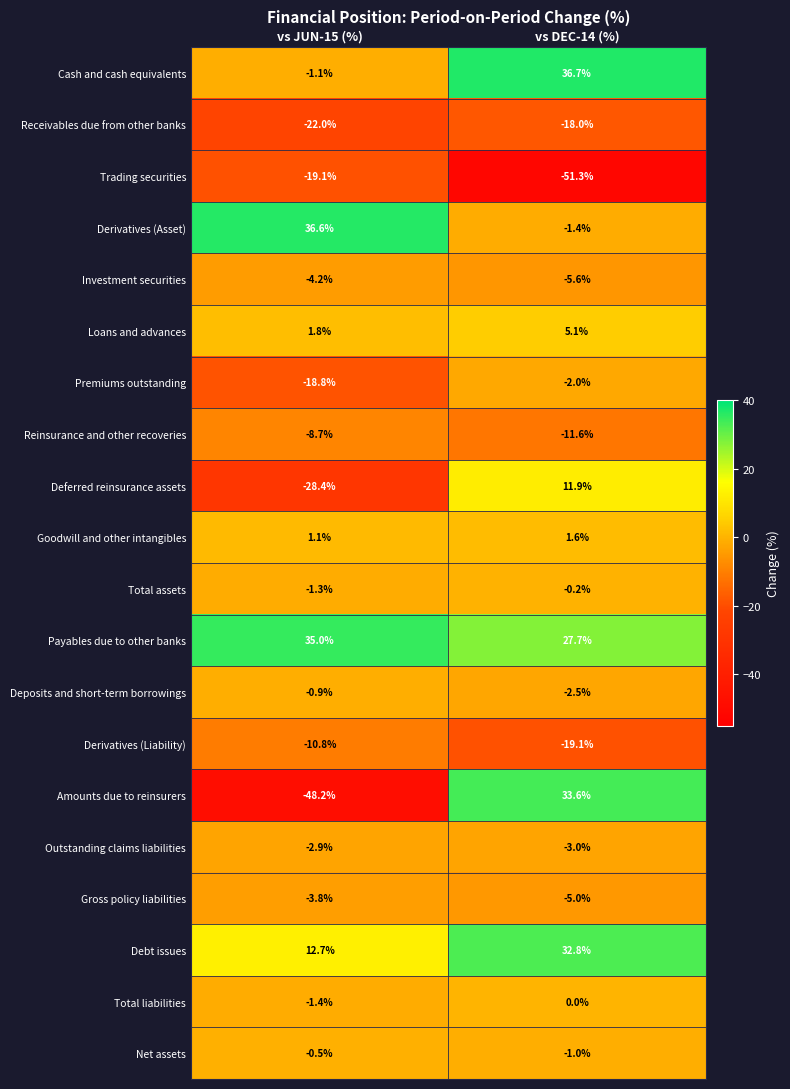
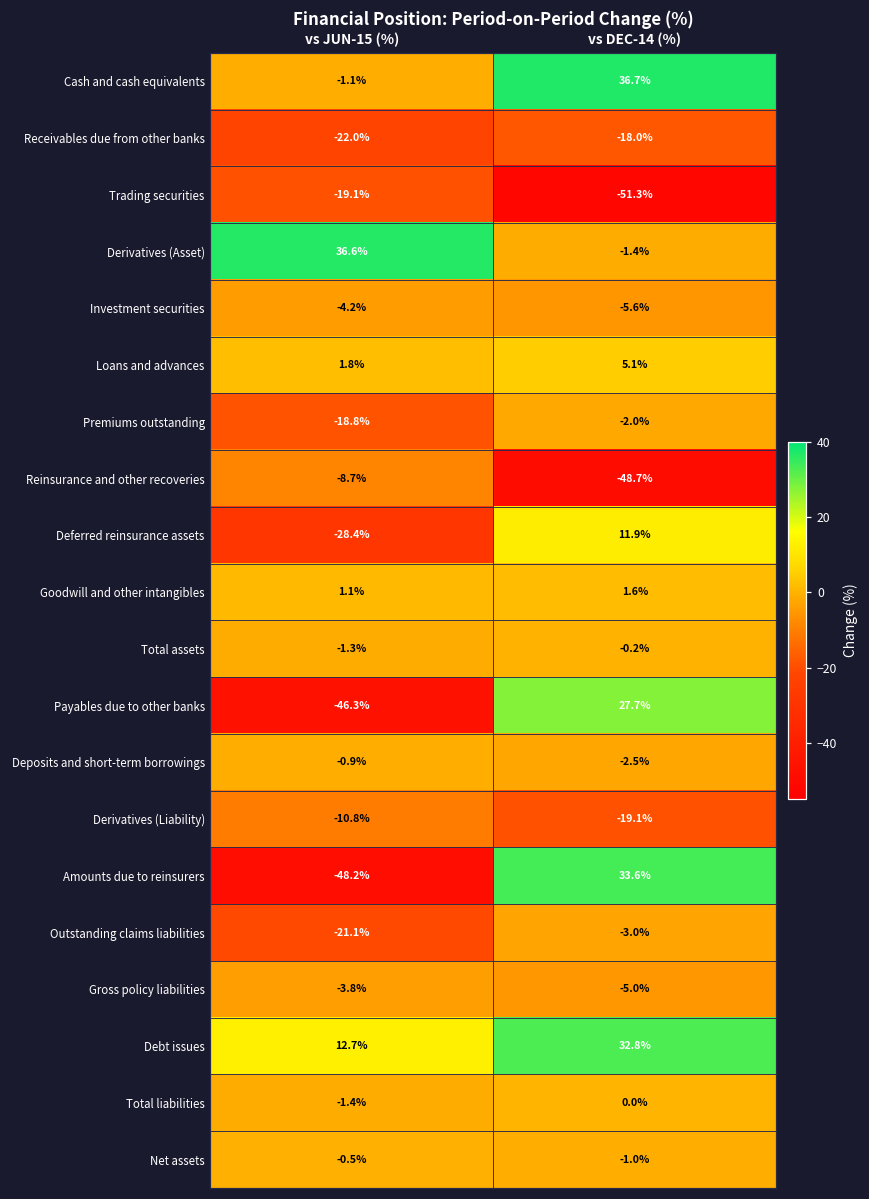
  {
    "Cash and cash equivalents": {
      "vs JUN-15 (%)": "-1.1%",
      "vs DEC-14 (%)": "36.7%"
    },
    "Receivables due from other banks": {
      "vs JUN-15 (%)": "-22.0%",
      "vs DEC-14 (%)": "-18.0%"
    },
    "Trading securities": {
      "vs JUN-15 (%)": "-19.1%",
      "vs DEC-14 (%)": "-51.3%"
    },
    "Derivatives (Asset)": {
      "vs JUN-15 (%)": "36.6%",
      "vs DEC-14 (%)": "-1.4%"
    },
    "Investment securities": {
      "vs JUN-15 (%)": "-4.2%",
      "vs DEC-14 (%)": "-5.6%"
    },
    "Loans and advances": {
      "vs JUN-15 (%)": "1.8%",
      "vs DEC-14 (%)": "5.1%"
    },
    "Premiums outstanding": {
      "vs JUN-15 (%)": "-18.8%",
      "vs DEC-14 (%)": "-2.0%"
    },
    "Reinsurance and other recoveries": {
      "vs JUN-15 (%)": "-8.7%",
-     "vs DEC-14 (%)": "-11.6%"
+     "vs DEC-14 (%)": "-48.7%"
    },
    "Deferred reinsurance assets": {
      "vs JUN-15 (%)": "-28.4%",
      "vs DEC-14 (%)": "11.9%"
    },
    "Goodwill and other intangibles": {
      "vs JUN-15 (%)": "1.1%",
      "vs DEC-14 (%)": "1.6%"
    },
    "Total assets": {
      "vs JUN-15 (%)": "-1.3%",
      "vs DEC-14 (%)": "-0.2%"
    },
    "Payables due to other banks": {
-     "vs JUN-15 (%)": "35.0%",
+     "vs JUN-15 (%)": "-46.3%",
      "vs DEC-14 (%)": "27.7%"
    },
    "Deposits and short-term borrowings": {
      "vs JUN-15 (%)": "-0.9%",
      "vs DEC-14 (%)": "-2.5%"
    },
    "Derivatives (Liability)": {
      "vs JUN-15 (%)": "-10.8%",
      "vs DEC-14 (%)": "-19.1%"
    },
    "Amounts due to reinsurers": {
      "vs JUN-15 (%)": "-48.2%",
      "vs DEC-14 (%)": "33.6%"
    },
    "Outstanding claims liabilities": {
-     "vs JUN-15 (%)": "-2.9%",
+     "vs JUN-15 (%)": "-21.1%",
      "vs DEC-14 (%)": "-3.0%"
    },
    "Gross policy liabilities": {
      "vs JUN-15 (%)": "-3.8%",
      "vs DEC-14 (%)": "-5.0%"
    },
    "Debt issues": {
      "vs JUN-15 (%)": "12.7%",
      "vs DEC-14 (%)": "32.8%"
    },
    "Total liabilities": {
      "vs JUN-15 (%)": "-1.4%",
      "vs DEC-14 (%)": "0.0%"
    },
    "Net assets": {
      "vs JUN-15 (%)": "-0.5%",
      "vs DEC-14 (%)": "-1.0%"
    }
  }
